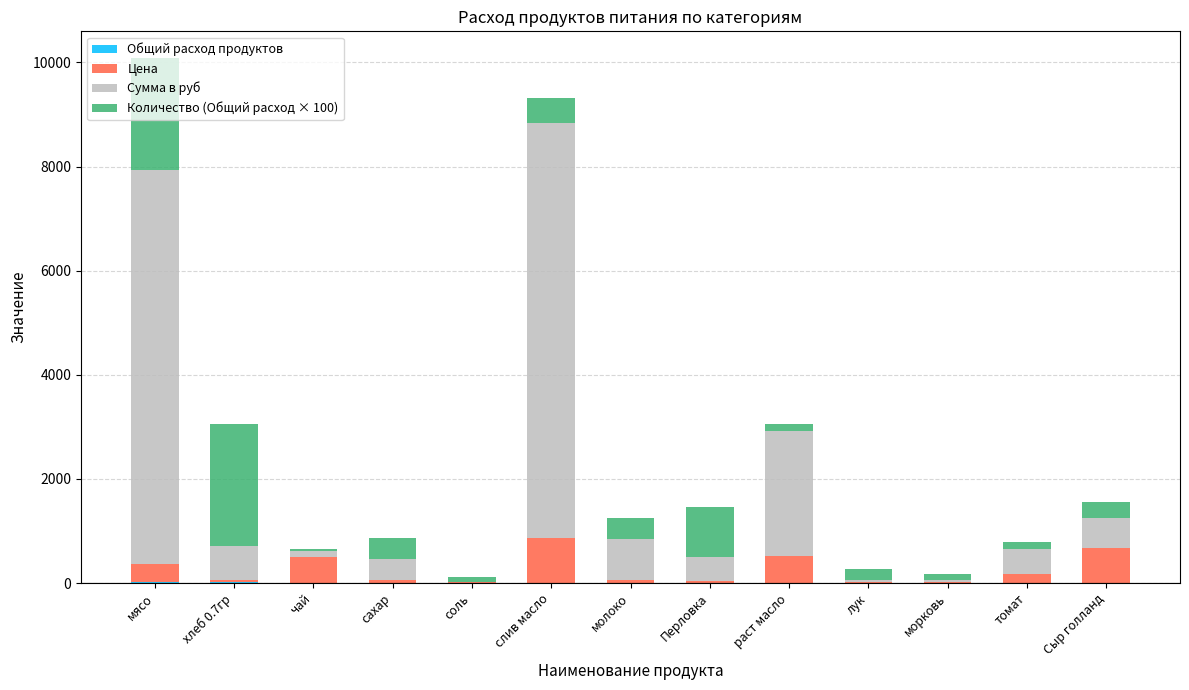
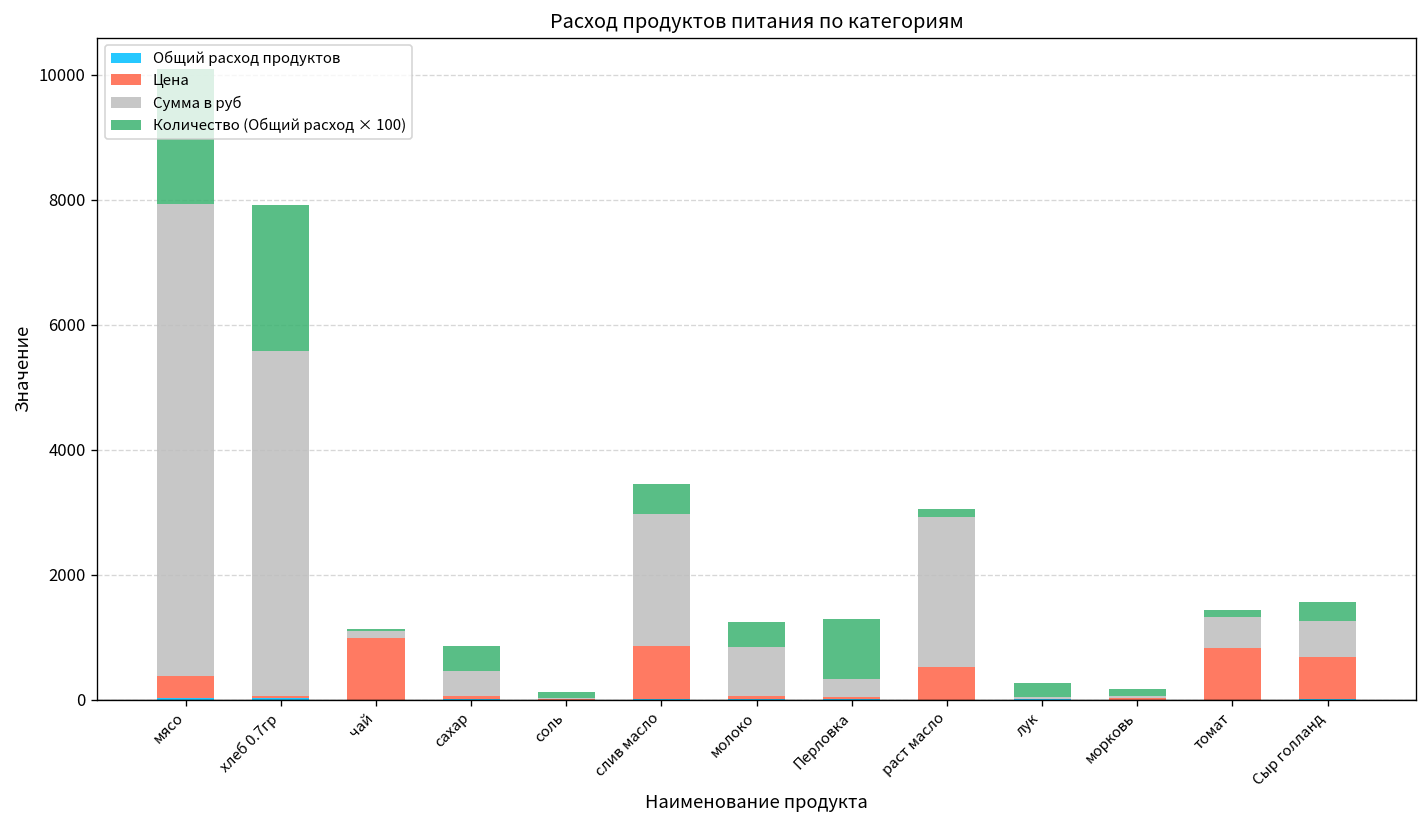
  {
    "Цена": {
      "мясо": 400,
-     "чай": 500,
+     "чай": 1000,
      "сахар": 100,
      "слив масло": 900,
      "раст масло": 500,
-     "томат": 200,
+     "томат": 800,
      "Сыр голланд": 700
    },
    "Сумма в руб": {
      "мясо": 7600,
-     "хлеб 0.7гр": 700,
+     "хлеб 0.7гр": 5500,
      "чай": 100,
      "сахар": 400,
-     "слив масло": 8000,
+     "слив масло": 2100,
      "молоко": 800,
-     "Перловка": 500,
+     "Перловка": 300,
      "раст масло": 2400,
      "томат": 500,
      "Сыр голланд": 600
    },
    "Количество (Общий расход × 100)": {
      "хлеб 0.7гр": 2300,
      "сахар": 400,
      "соль": 100,
      "слив масло": 500,
      "молоко": 400,
      "Перловка": 1000,
      "раст масло": 100,
      "лук": 200,
      "морковь": 100,
      "томат": 100,
      "Сыр голланд": 300
    }
  }
